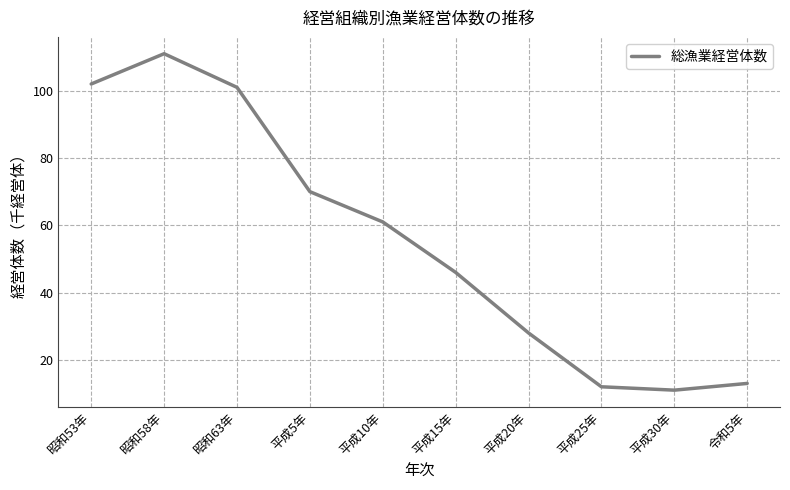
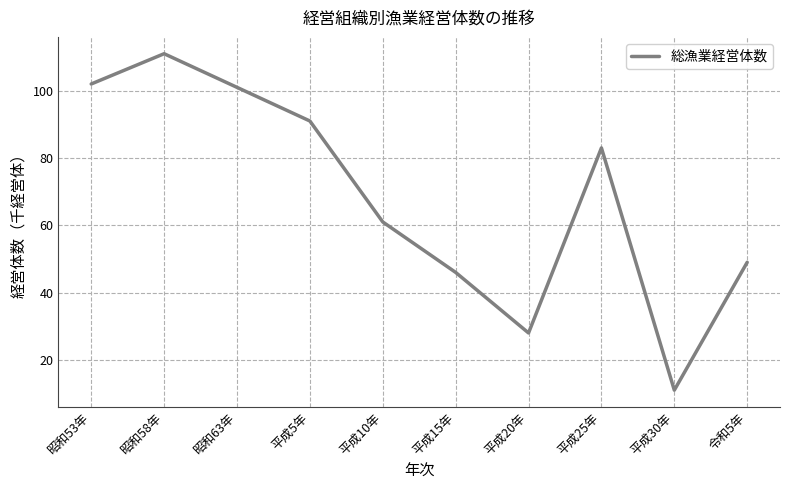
  {
    "昭和53年": 102,
    "昭和58年": 111,
    "昭和63年": 101,
-   "平成5年": 70,
+   "平成5年": 91,
    "平成10年": 61,
    "平成15年": 46,
    "平成20年": 28,
-   "平成25年": 12,
+   "平成25年": 83,
    "平成30年": 11,
-   "令和5年": 13
+   "令和5年": 49
  }
